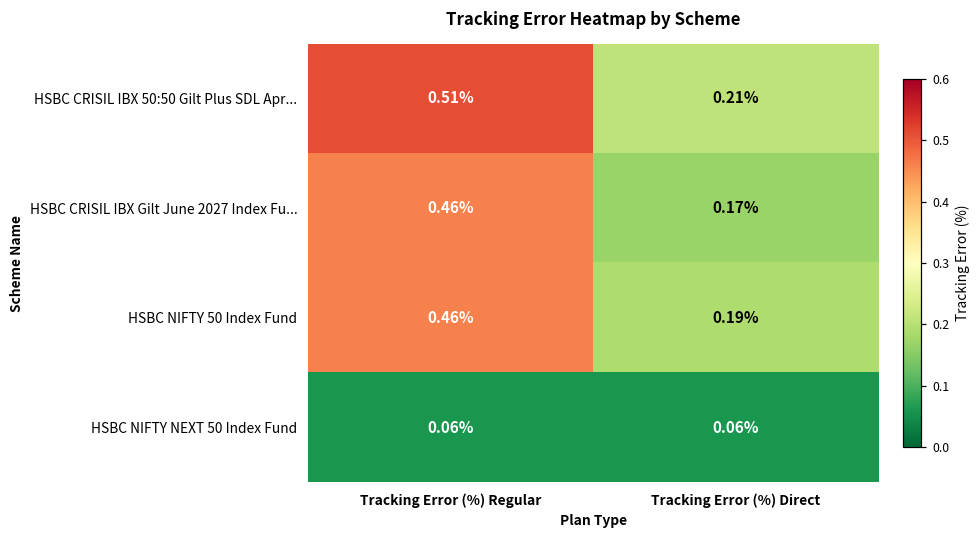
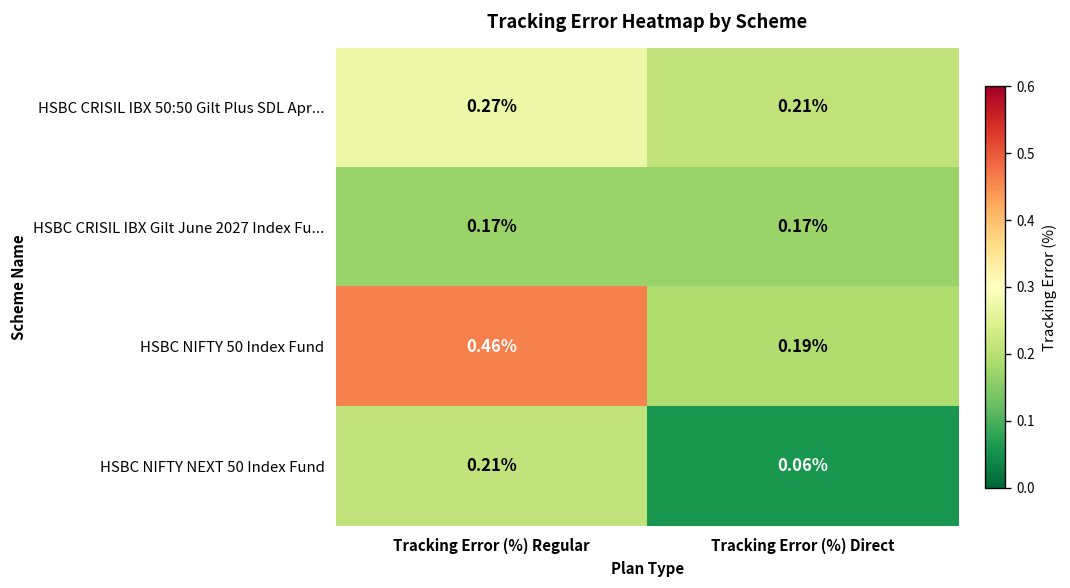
  {
    "HSBC CRISIL IBX 50:50 Gilt Plus SDL Apr...": {
-     "Tracking Error (%) Regular": "0.51%",
+     "Tracking Error (%) Regular": "0.27%",
      "Tracking Error (%) Direct": "0.21%"
    },
    "HSBC CRISIL IBX Gilt June 2027 Index Fu...": {
-     "Tracking Error (%) Regular": "0.46%",
+     "Tracking Error (%) Regular": "0.17%",
      "Tracking Error (%) Direct": "0.17%"
    },
    "HSBC NIFTY 50 Index Fund": {
      "Tracking Error (%) Regular": "0.46%",
      "Tracking Error (%) Direct": "0.19%"
    },
    "HSBC NIFTY NEXT 50 Index Fund": {
-     "Tracking Error (%) Regular": "0.06%",
+     "Tracking Error (%) Regular": "0.21%",
      "Tracking Error (%) Direct": "0.06%"
    }
  }
